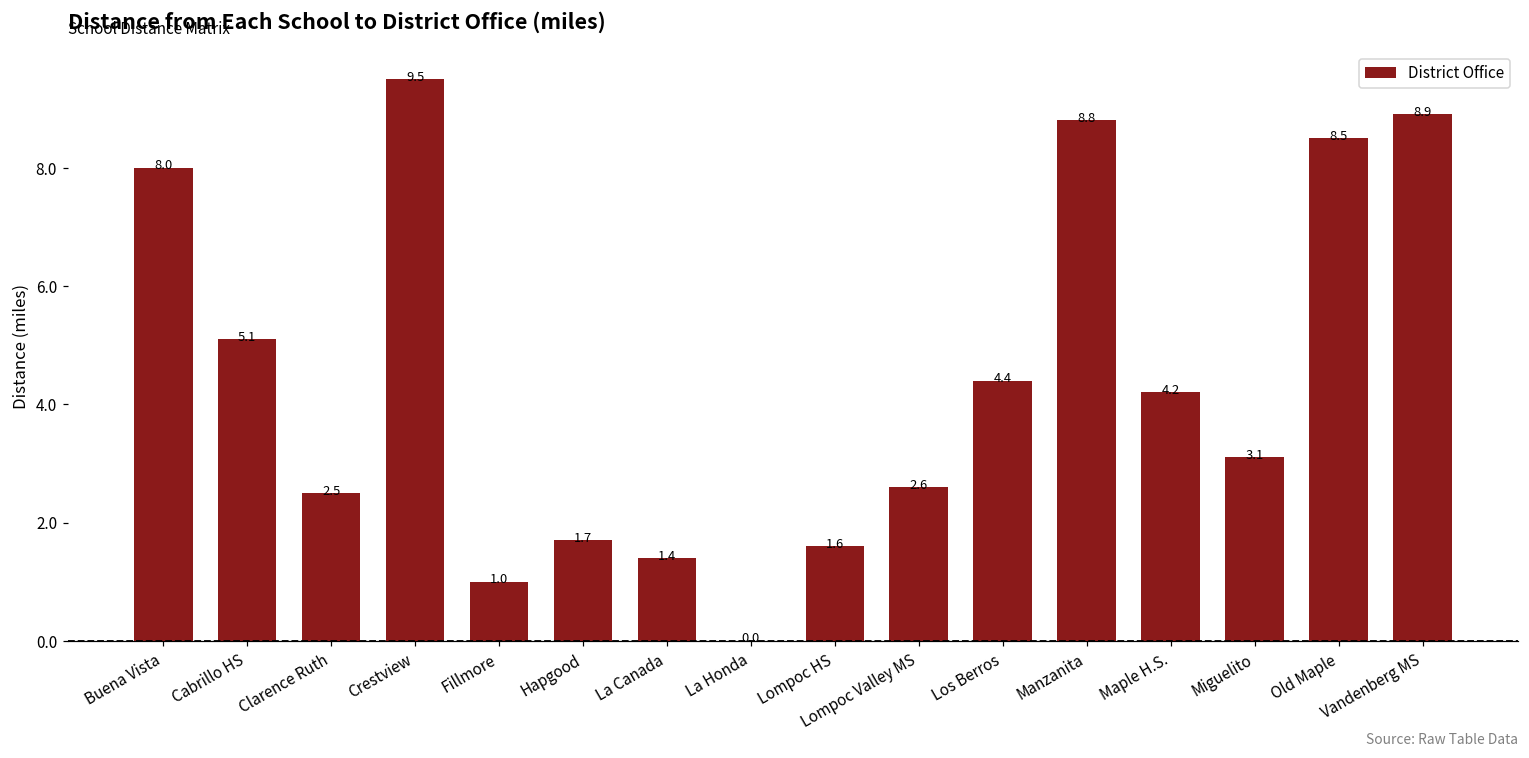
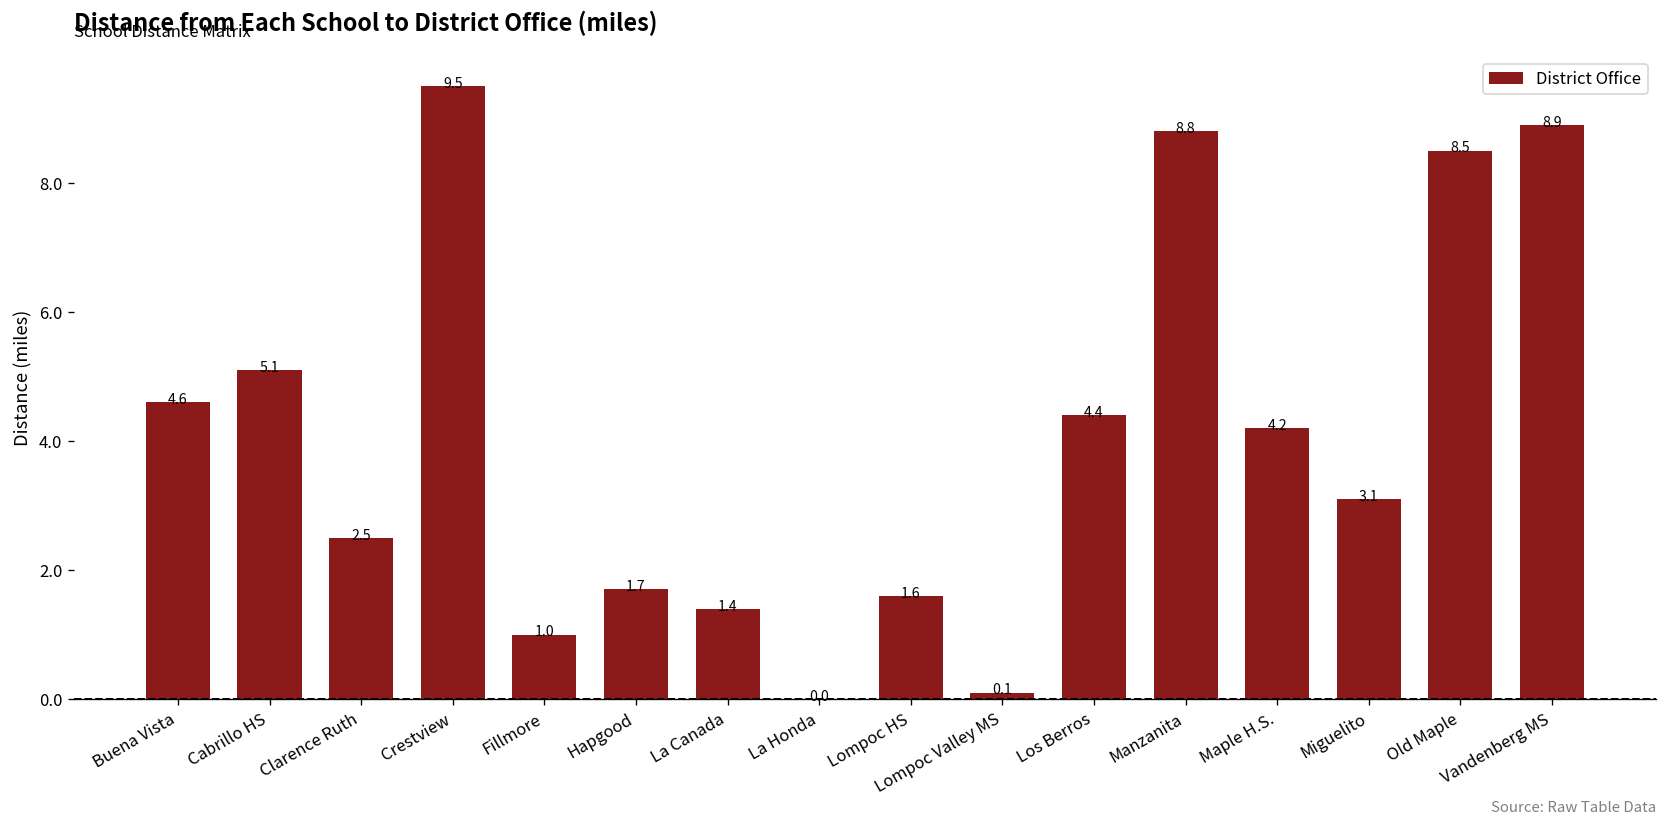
  {
-   "Buena Vista": 8.0,
+   "Buena Vista": 4.6,
    "Cabrillo HS": 5.1,
    "Clarence Ruth": 2.5,
    "Crestview": 9.5,
    "Fillmore": 1.0,
    "Hapgood": 1.7,
    "La Canada": 1.4,
    "La Honda": 0.0,
    "Lompoc HS": 1.6,
-   "Lompoc Valley MS": 2.6,
+   "Lompoc Valley MS": 0.1,
    "Los Berros": 4.4,
    "Manzanita": 8.8,
    "Maple H.S.": 4.2,
    "Miguelito": 3.1,
    "Old Maple": 8.5,
    "Vandenberg MS": 8.9
  }
